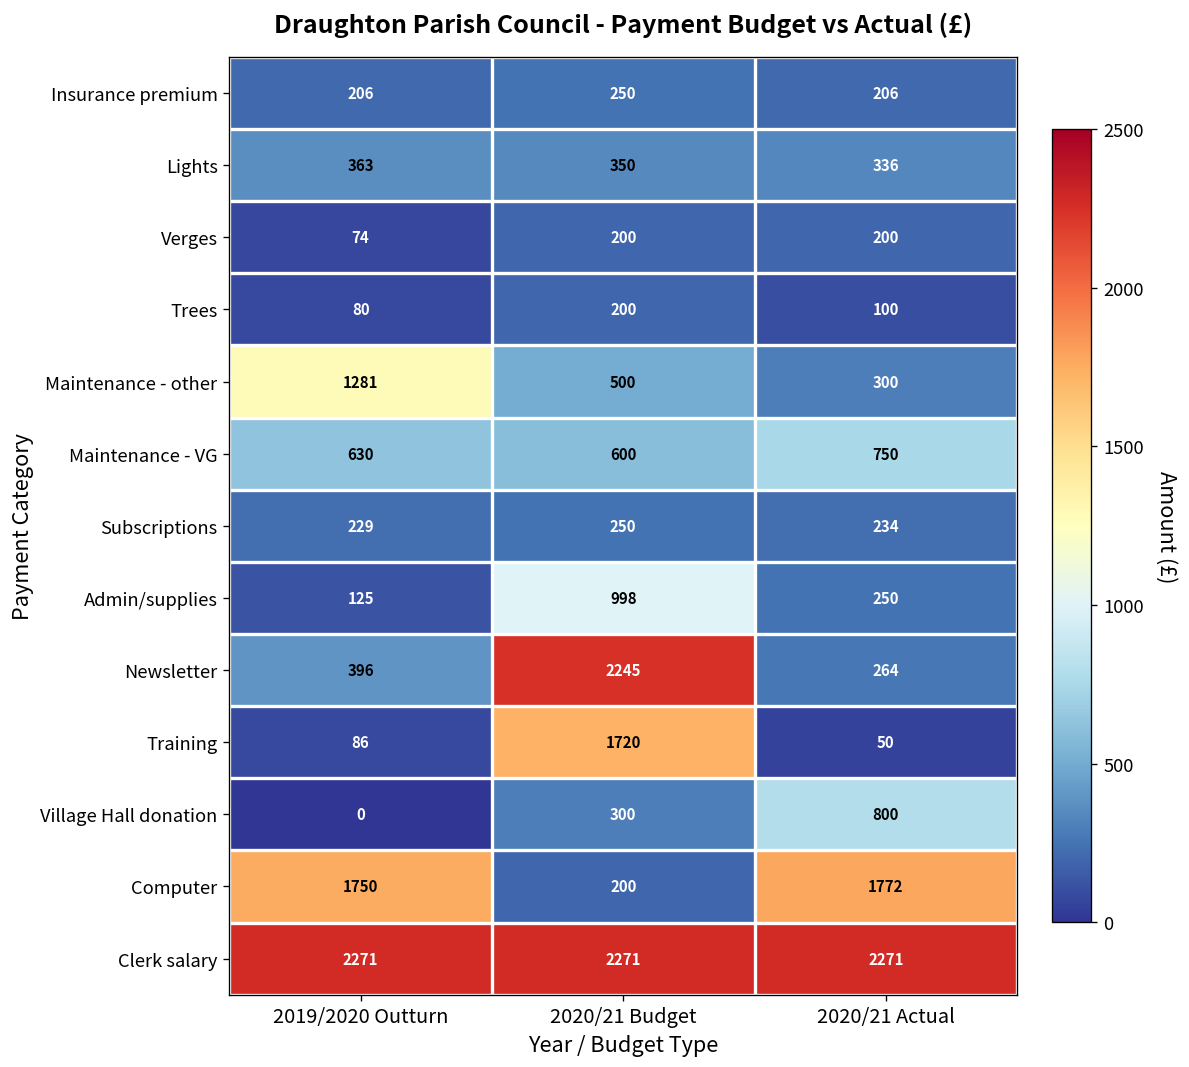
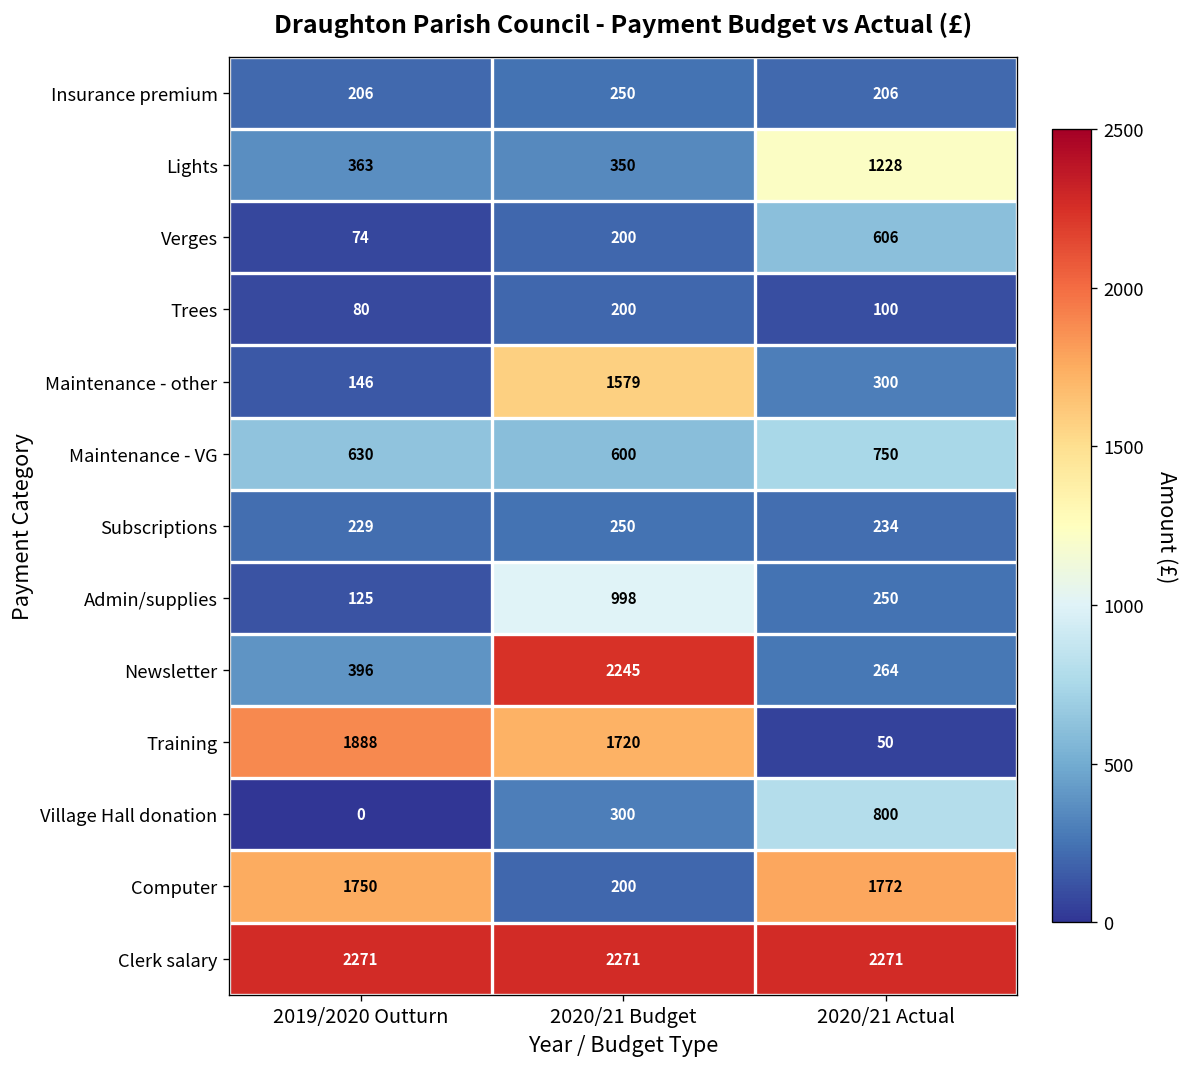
  {
    "Insurance premium": {
      "2019/2020 Outturn": 206,
      "2020/21 Budget": 250,
      "2020/21 Actual": 206
    },
    "Lights": {
      "2019/2020 Outturn": 363,
      "2020/21 Budget": 350,
-     "2020/21 Actual": 336
+     "2020/21 Actual": 1228
    },
    "Verges": {
      "2019/2020 Outturn": 74,
      "2020/21 Budget": 200,
-     "2020/21 Actual": 200
+     "2020/21 Actual": 606
    },
    "Trees": {
      "2019/2020 Outturn": 80,
      "2020/21 Budget": 200,
      "2020/21 Actual": 100
    },
    "Maintenance - other": {
-     "2019/2020 Outturn": 1281,
-     "2020/21 Budget": 500,
+     "2019/2020 Outturn": 146,
+     "2020/21 Budget": 1579,
      "2020/21 Actual": 300
    },
    "Maintenance - VG": {
      "2019/2020 Outturn": 630,
      "2020/21 Budget": 600,
      "2020/21 Actual": 750
    },
    "Subscriptions": {
      "2019/2020 Outturn": 229,
      "2020/21 Budget": 250,
      "2020/21 Actual": 234
    },
    "Admin/supplies": {
      "2019/2020 Outturn": 125,
      "2020/21 Budget": 998,
      "2020/21 Actual": 250
    },
    "Newsletter": {
      "2019/2020 Outturn": 396,
      "2020/21 Budget": 2245,
      "2020/21 Actual": 264
    },
    "Training": {
-     "2019/2020 Outturn": 86,
+     "2019/2020 Outturn": 1888,
      "2020/21 Budget": 1720,
      "2020/21 Actual": 50
    },
    "Village Hall donation": {
      "2019/2020 Outturn": 0,
      "2020/21 Budget": 300,
      "2020/21 Actual": 800
    },
    "Computer": {
      "2019/2020 Outturn": 1750,
      "2020/21 Budget": 200,
      "2020/21 Actual": 1772
    },
    "Clerk salary": {
      "2019/2020 Outturn": 2271,
      "2020/21 Budget": 2271,
      "2020/21 Actual": 2271
    }
  }
